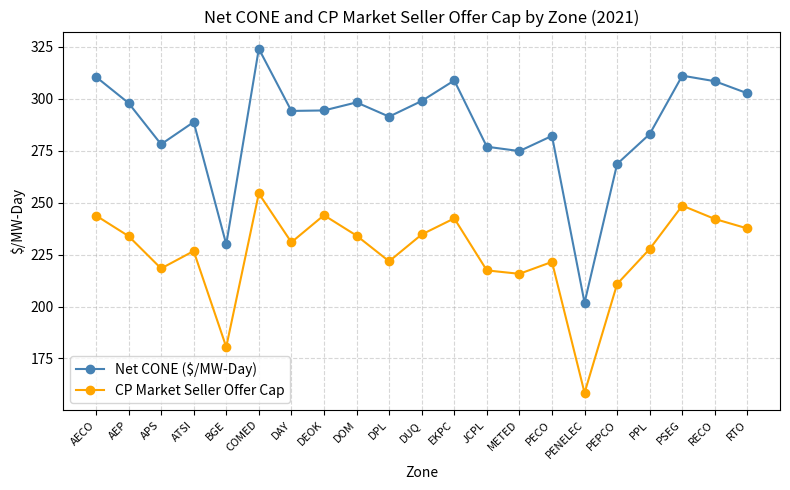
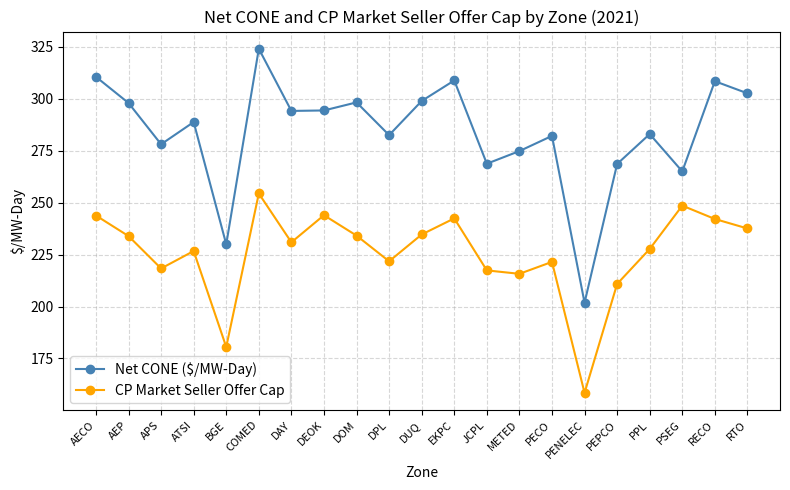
  {
    "Net CONE ($/MW-Day)": {
      "AECO": 311,
      "AEP": 298,
      "APS": 278,
      "ATSI": 289,
      "BGE": 230,
      "COMED": 324,
      "DAY": 294,
      "DEOK": 294,
      "DOM": 298,
-     "DPL": 291,
+     "DPL": 283,
      "DUQ": 299,
      "EKPC": 309,
-     "JCPL": 277,
+     "JCPL": 269,
      "METED": 275,
      "PECO": 282,
      "PENELEC": 202,
      "PEPCO": 269,
      "PPL": 283,
-     "PSEG": 311,
+     "PSEG": 265,
      "RECO": 308,
      "RTO": 303
    },
    "CP Market Seller Offer Cap": {
      "AECO": 244,
      "AEP": 234,
      "APS": 218,
      "ATSI": 227,
      "BGE": 181,
      "COMED": 254,
      "DAY": 231,
      "DEOK": 244,
      "DOM": 234,
      "DPL": 222,
      "DUQ": 235,
      "EKPC": 242,
      "JCPL": 217,
      "METED": 216,
      "PECO": 221,
      "PENELEC": 158,
      "PEPCO": 211,
      "PPL": 228,
      "PSEG": 249,
      "RECO": 242,
      "RTO": 238
    }
  }
